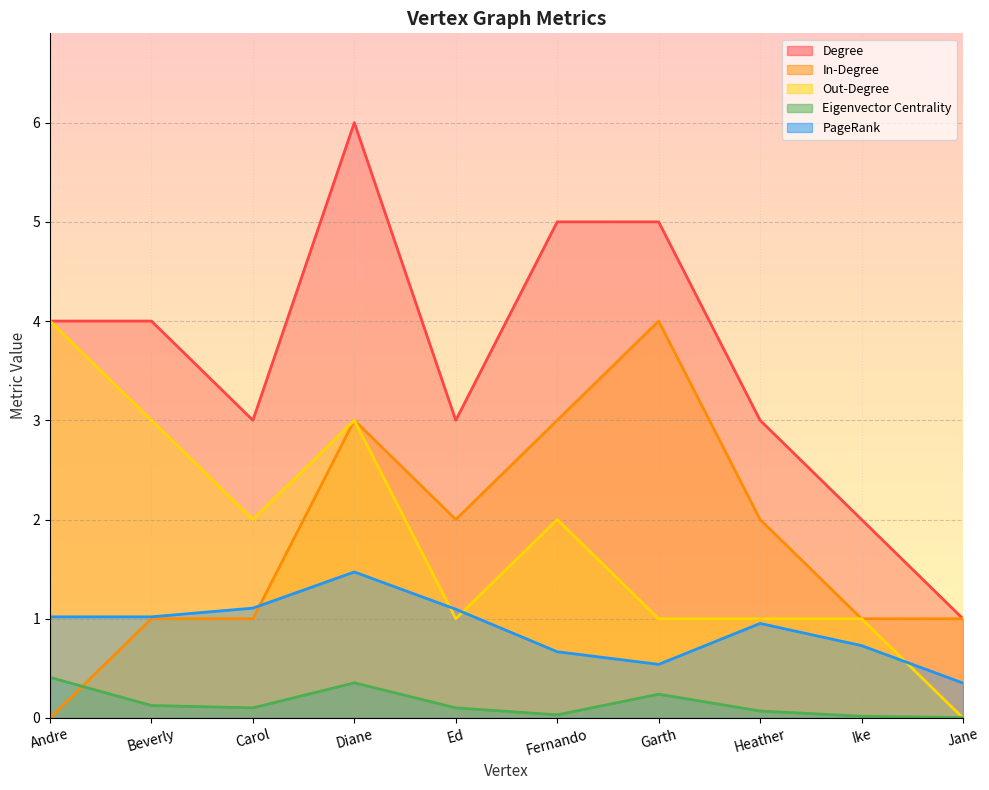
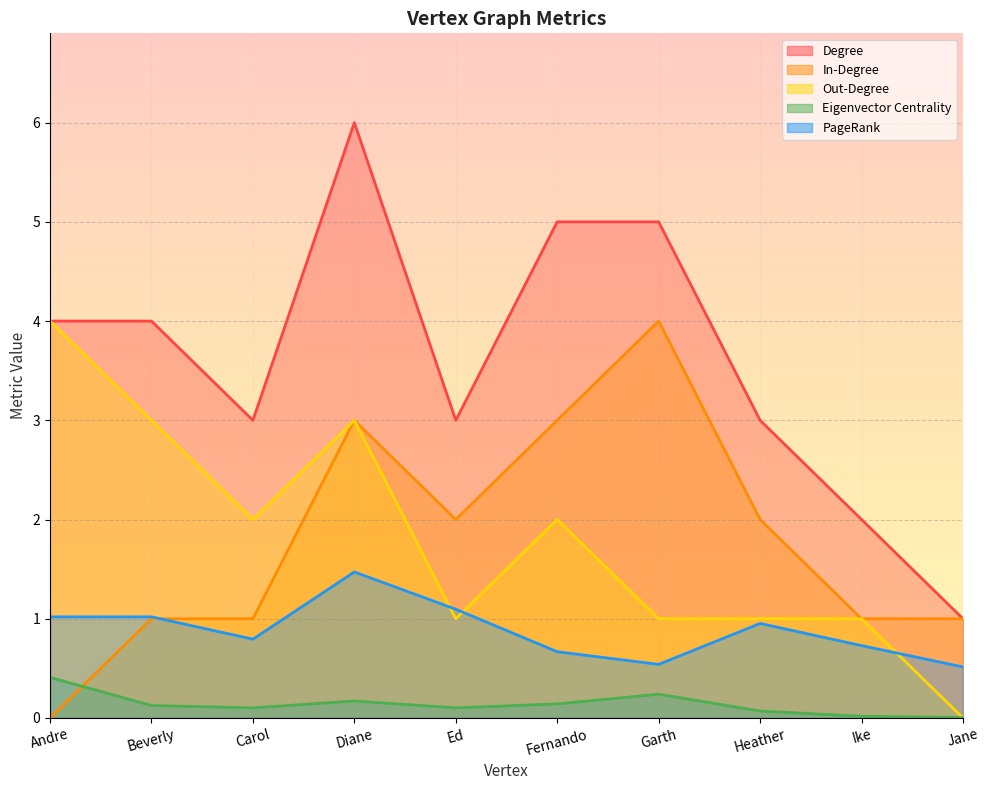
  {
    "Eigenvector Centrality": {
      "Andre": 0.4,
      "Beverly": 0.1,
      "Carol": 0.1,
-     "Diane": 0.4,
+     "Diane": 0.2,
      "Ed": 0.1,
-     "Fernando": 0.0,
+     "Fernando": 0.1,
      "Garth": 0.2,
      "Heather": 0.1,
      "Ike": 0.0
    },
    "PageRank": {
      "Andre": 1.0,
-     "Carol": 1.1,
+     "Carol": 0.8,
      "Diane": 1.5,
      "Ed": 1.1,
      "Fernando": 0.7,
      "Garth": 0.5,
      "Heather": 1.0,
      "Ike": 0.7,
-     "Jane": 0.4
+     "Jane": 0.5
    }
  }
